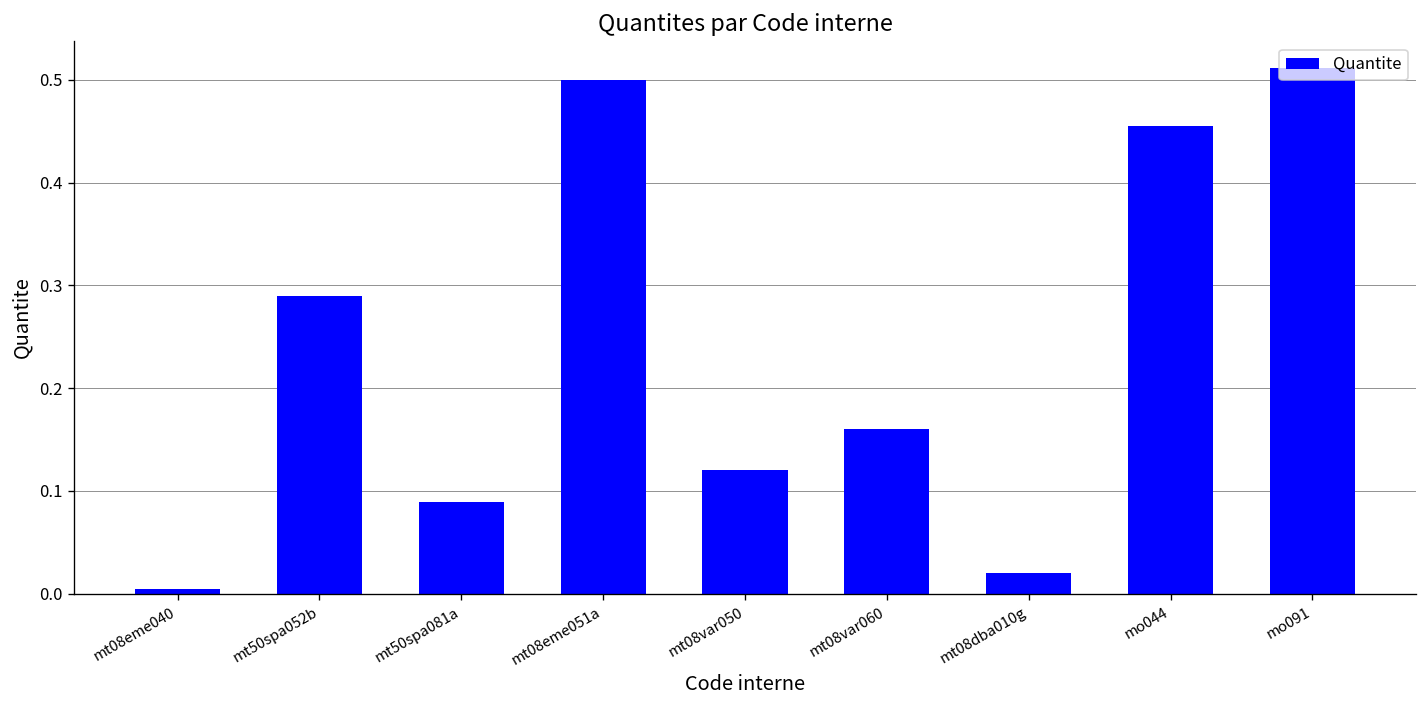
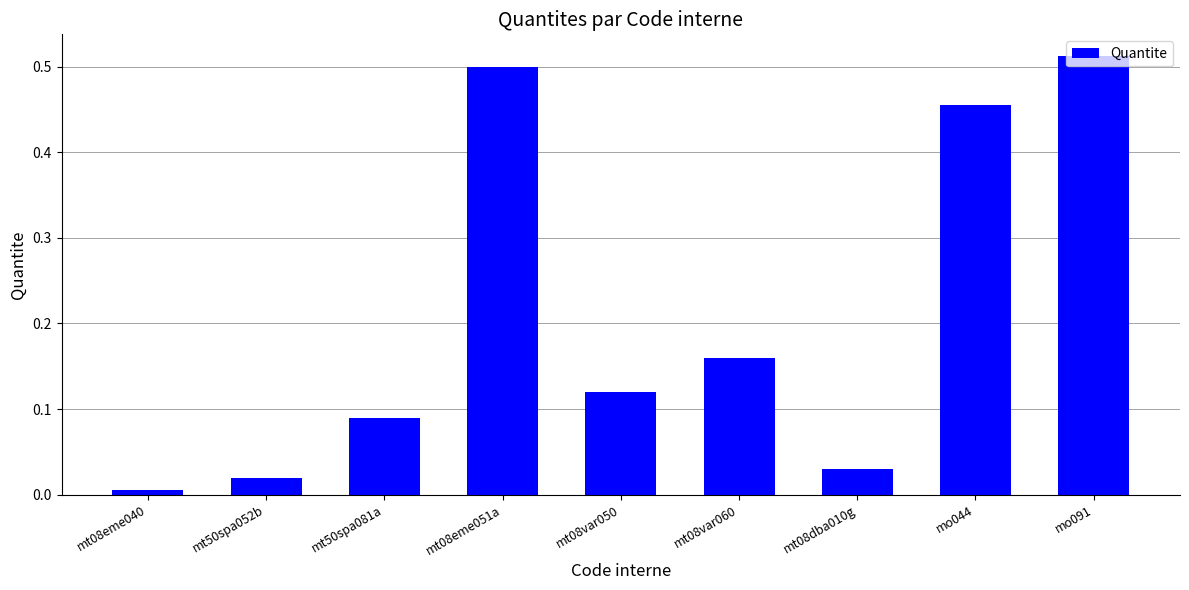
  {
    "mt08eme040": 0.01,
-   "mt50spa052b": 0.29,
+   "mt50spa052b": 0.02,
    "mt50spa081a": 0.09,
    "mt08eme051a": 0.50,
    "mt08var050": 0.12,
    "mt08var060": 0.16,
-   "mt08dba010g": 0.02,
+   "mt08dba010g": 0.03,
    "mo044": 0.46
  }
